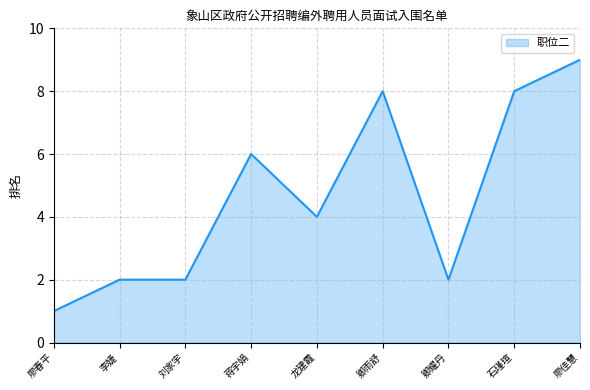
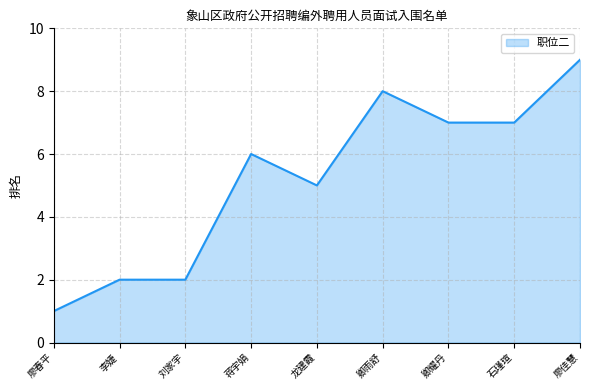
  {
    "廖春平": 1,
    "李婕": 2,
    "刘家宇": 2,
    "蒋宇娟": 6,
-   "龙建霞": 4,
+   "龙建霞": 5,
    "卿雨舒": 8,
-   "卿耀丹": 2,
-   "石瑾瑄": 8,
+   "卿耀丹": 7,
+   "石瑾瑄": 7,
    "廖佳慧": 9
  }
